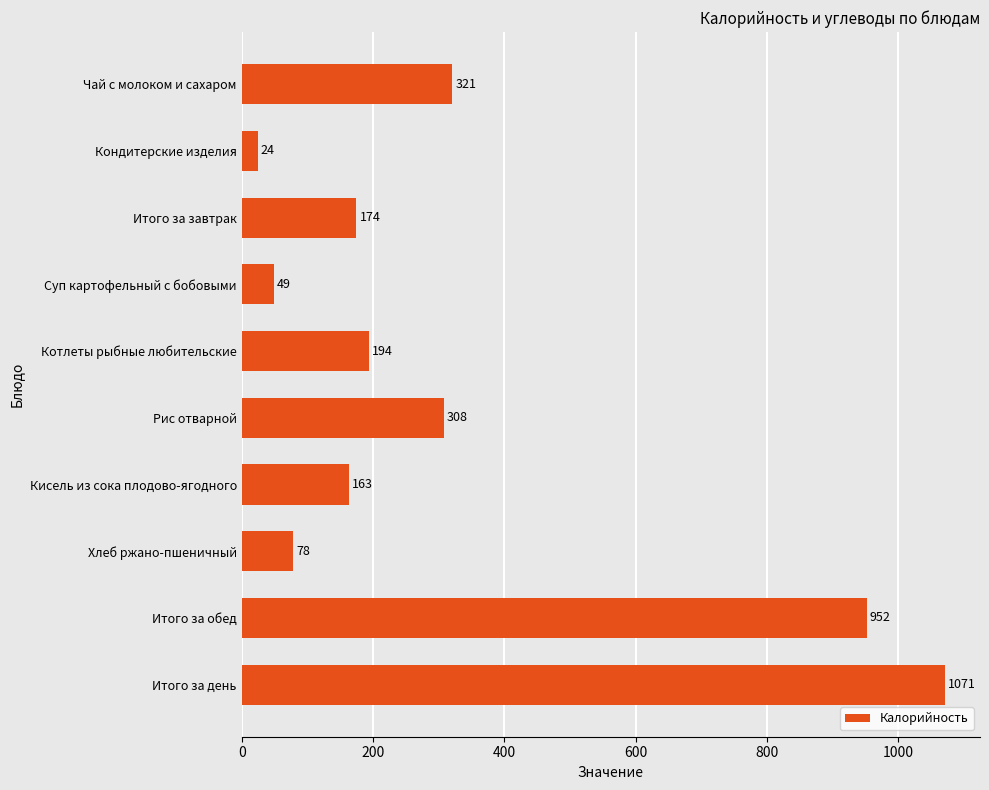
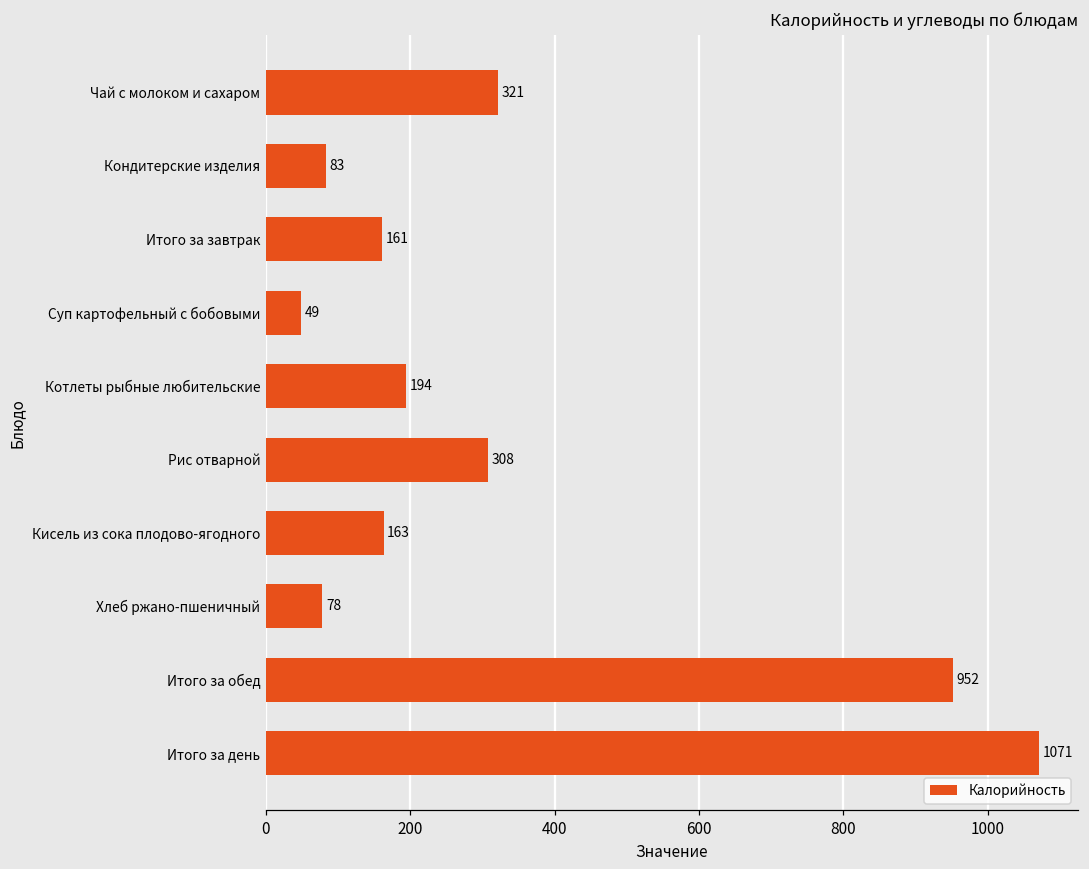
  {
    "Чай с молоком и сахаром": 321,
-   "Кондитерские изделия": 24,
-   "Итого за завтрак": 174,
+   "Кондитерские изделия": 83,
+   "Итого за завтрак": 161,
    "Суп картофельный с бобовыми": 49,
    "Котлеты рыбные любительские": 194,
    "Рис отварной": 308,
    "Кисель из сока плодово-ягодного": 163,
    "Хлеб ржано-пшеничный": 78,
    "Итого за обед": 952,
    "Итого за день": 1071
  }
